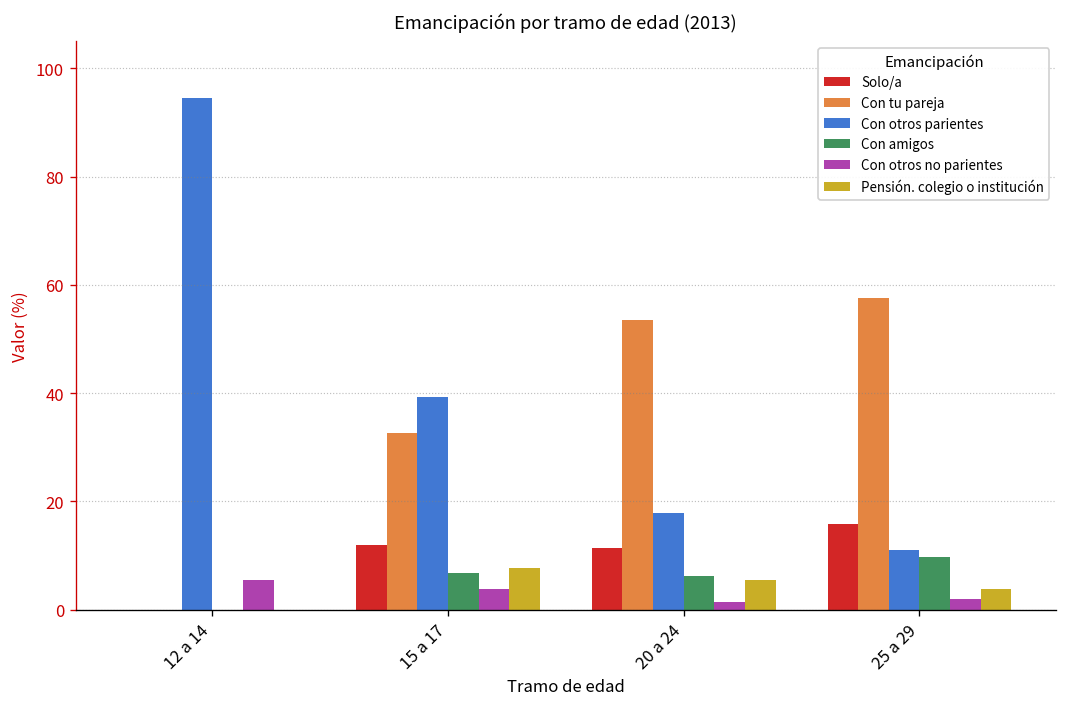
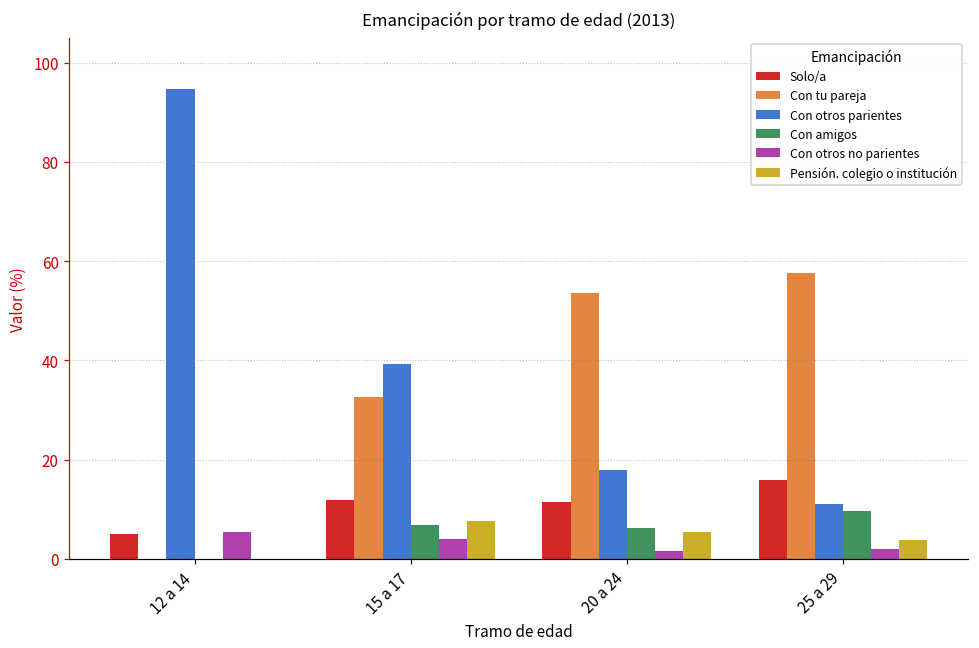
  {
    "Solo/a": {
-     "12 a 14": 0,
+     "12 a 14": 5,
      "15 a 17": 12,
      "20 a 24": 11,
      "25 a 29": 16
    },
    "Con tu pareja": {
      "12 a 14": 0,
      "15 a 17": 33,
      "20 a 24": 54,
      "25 a 29": 58
    },
    "Con otros parientes": {
      "12 a 14": 95,
      "15 a 17": 39,
      "20 a 24": 18,
      "25 a 29": 11
    },
    "Con amigos": {
      "12 a 14": 0,
      "15 a 17": 7,
      "20 a 24": 6,
      "25 a 29": 10
    },
    "Con otros no parientes": {
      "12 a 14": 5,
      "15 a 17": 4,
      "20 a 24": 2,
      "25 a 29": 2
    },
    "Pensión. colegio o institución": {
      "12 a 14": 0,
      "15 a 17": 8,
      "20 a 24": 6,
      "25 a 29": 4
    }
  }
